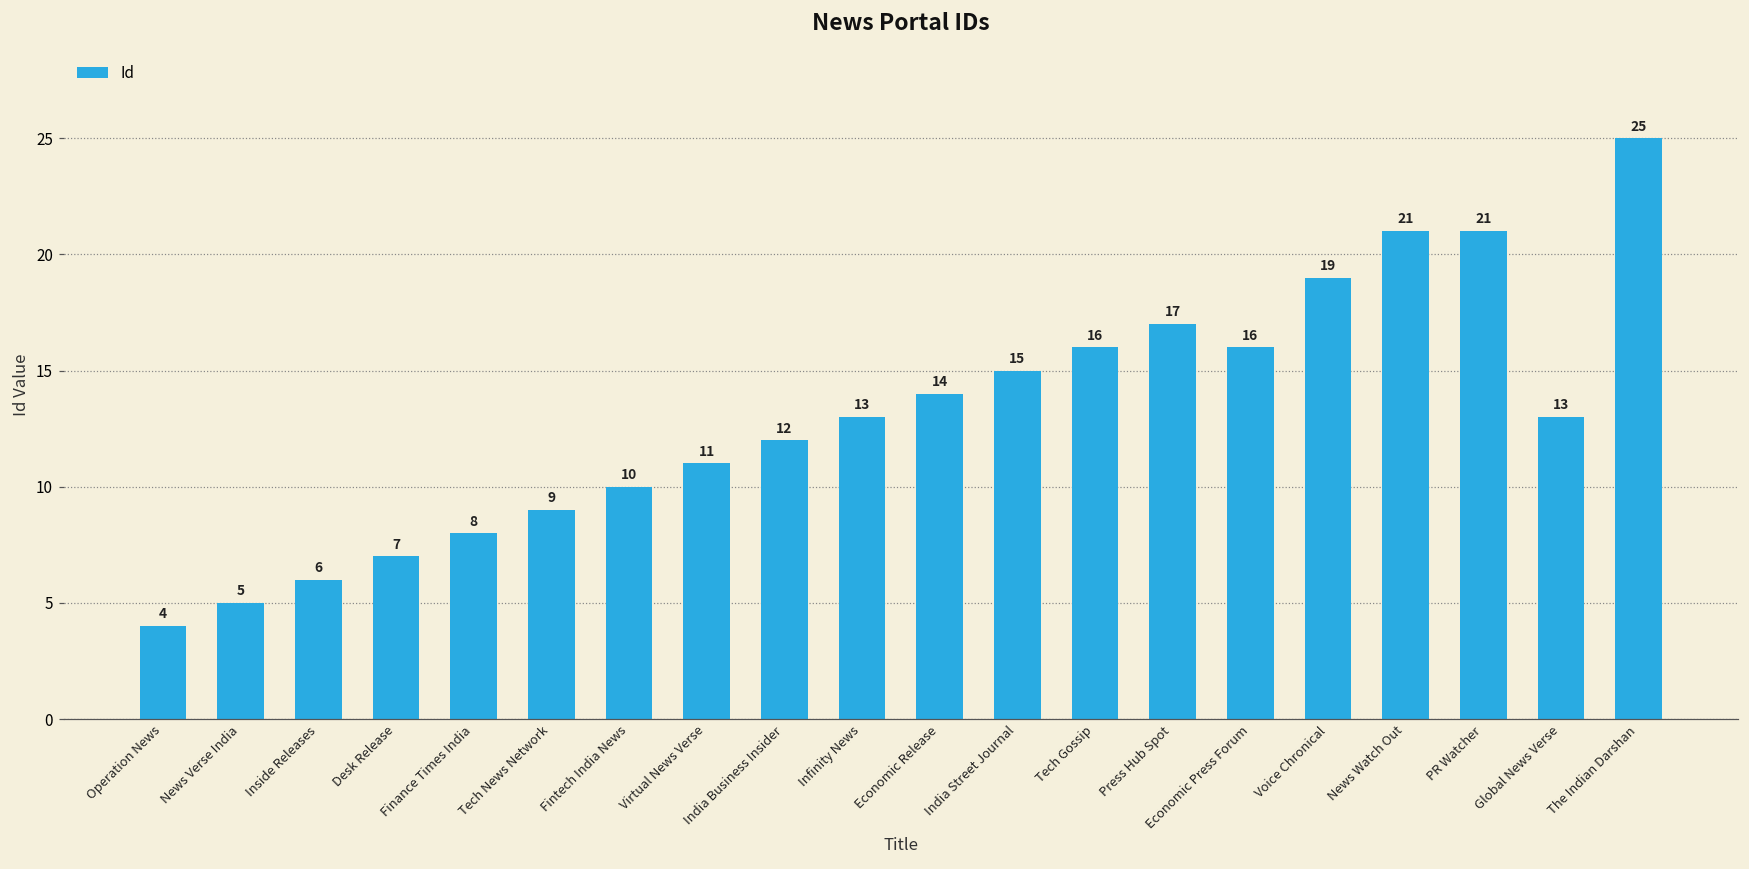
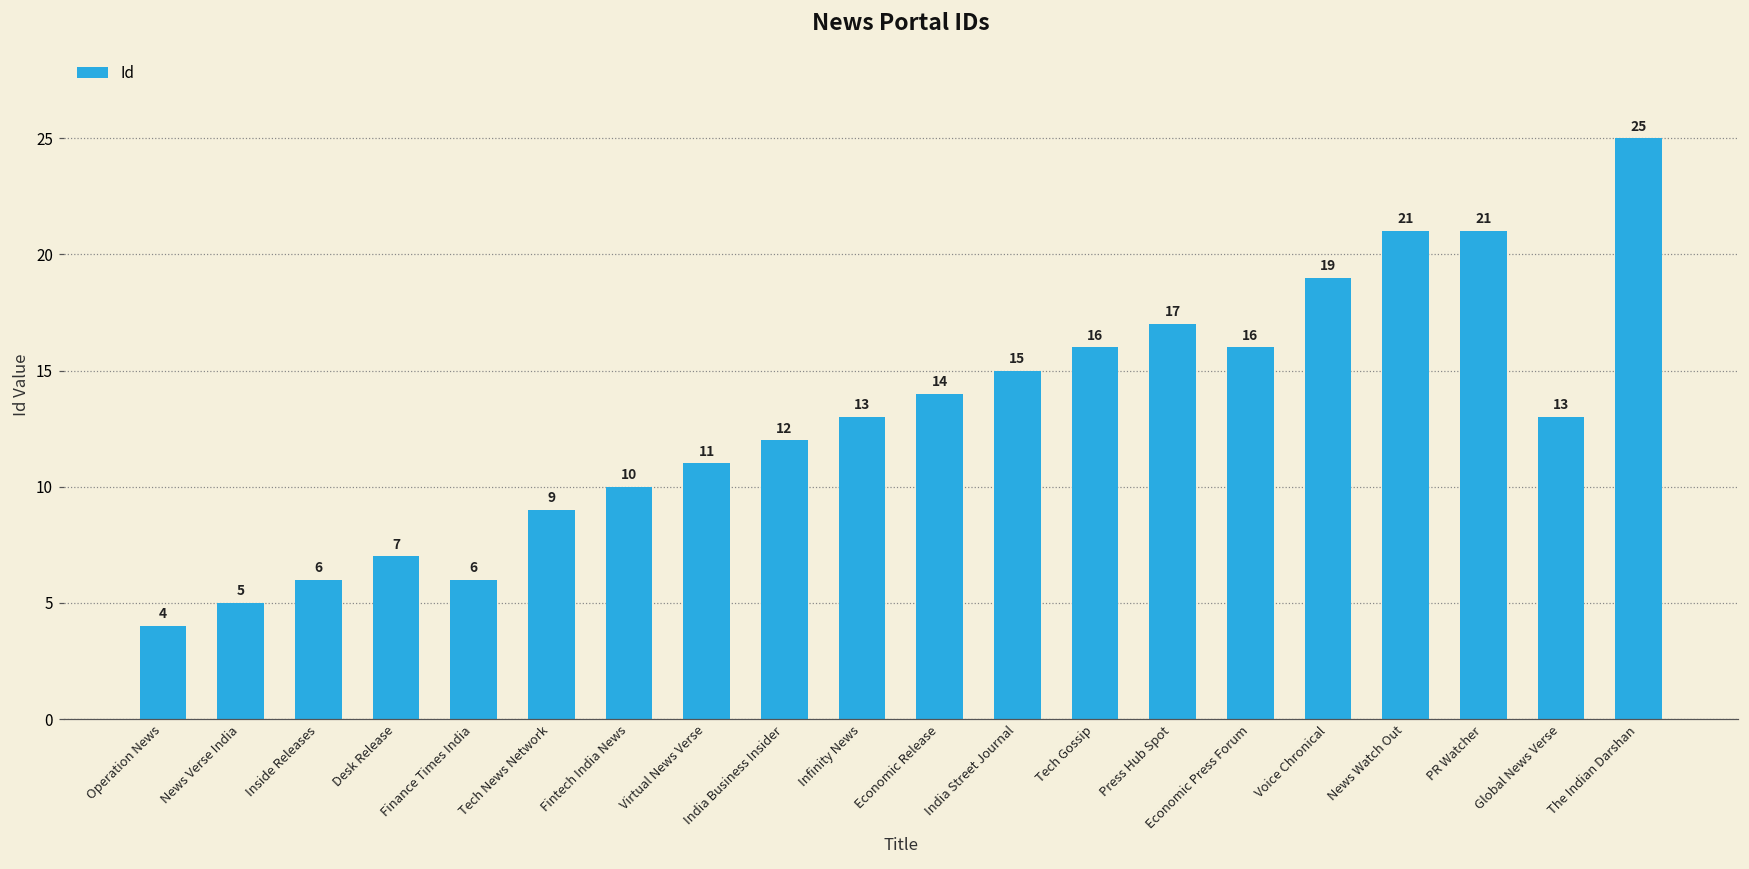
  {
    "Operation News": 4,
    "News Verse India": 5,
    "Inside Releases": 6,
    "Desk Release": 7,
-   "Finance Times India": 8,
+   "Finance Times India": 6,
    "Tech News Network": 9,
    "Fintech India News": 10,
    "Virtual News Verse": 11,
    "India Business Insider": 12,
    "Infinity News": 13,
    "Economic Release": 14,
    "India Street Journal": 15,
    "Tech Gossip": 16,
    "Press Hub Spot": 17,
    "Economic Press Forum": 16,
    "Voice Chronical": 19,
    "News Watch Out": 21,
    "PR Watcher": 21,
    "Global News Verse": 13,
    "The Indian Darshan": 25
  }
